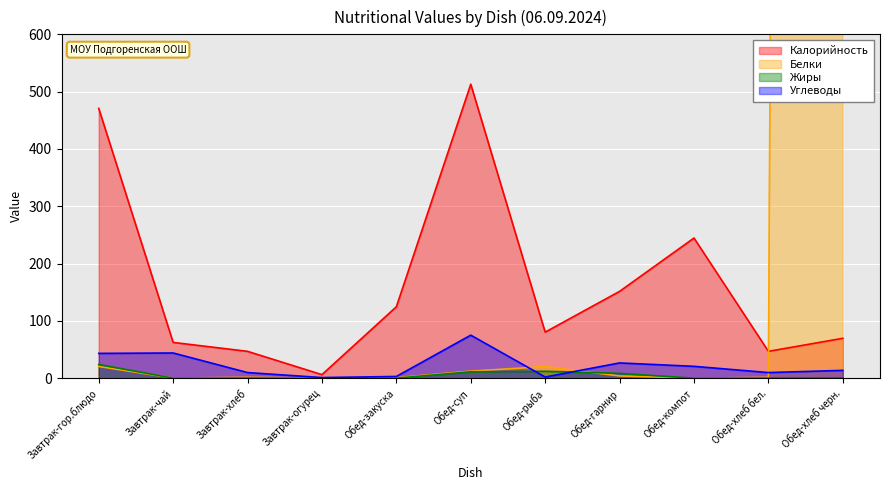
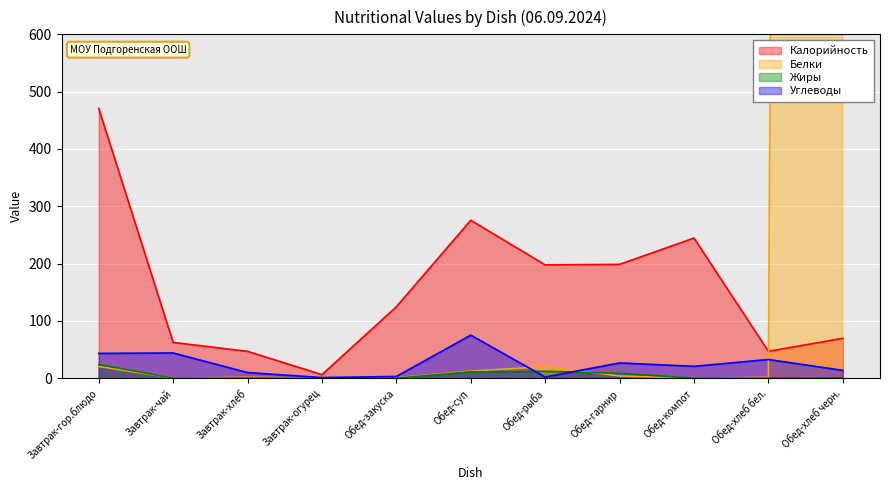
  {
    "Калорийность": {
      "Завтрак-гор.блюдо": 470,
      "Завтрак-чай": 60,
      "Завтрак-хлеб": 50,
      "Завтрак-огурец": 10,
      "Обед-закуска": 120,
-     "Обед-суп": 510,
-     "Обед-рыба": 80,
-     "Обед-гарнир": 150,
+     "Обед-суп": 280,
+     "Обед-рыба": 200,
+     "Обед-гарнир": 200,
      "Обед-компот": 240,
      "Обед-хлеб бел.": 50,
      "Обед-хлеб черн.": 70
    },
    "Белки": {
      "Обед-рыба": 20
    },
    "Жиры": {
      "Обед-рыба": 10,
      "Обед-хлеб черн.": 0
    },
    "Углеводы": {
      "Завтрак-гор.блюдо": 40,
      "Завтрак-чай": 40,
      "Завтрак-хлеб": 10,
      "Обед-суп": 80,
      "Обед-рыба": 0,
      "Обед-гарнир": 30,
      "Обед-компот": 20,
-     "Обед-хлеб бел.": 10,
+     "Обед-хлеб бел.": 30,
      "Обед-хлеб черн.": 10
    }
  }
